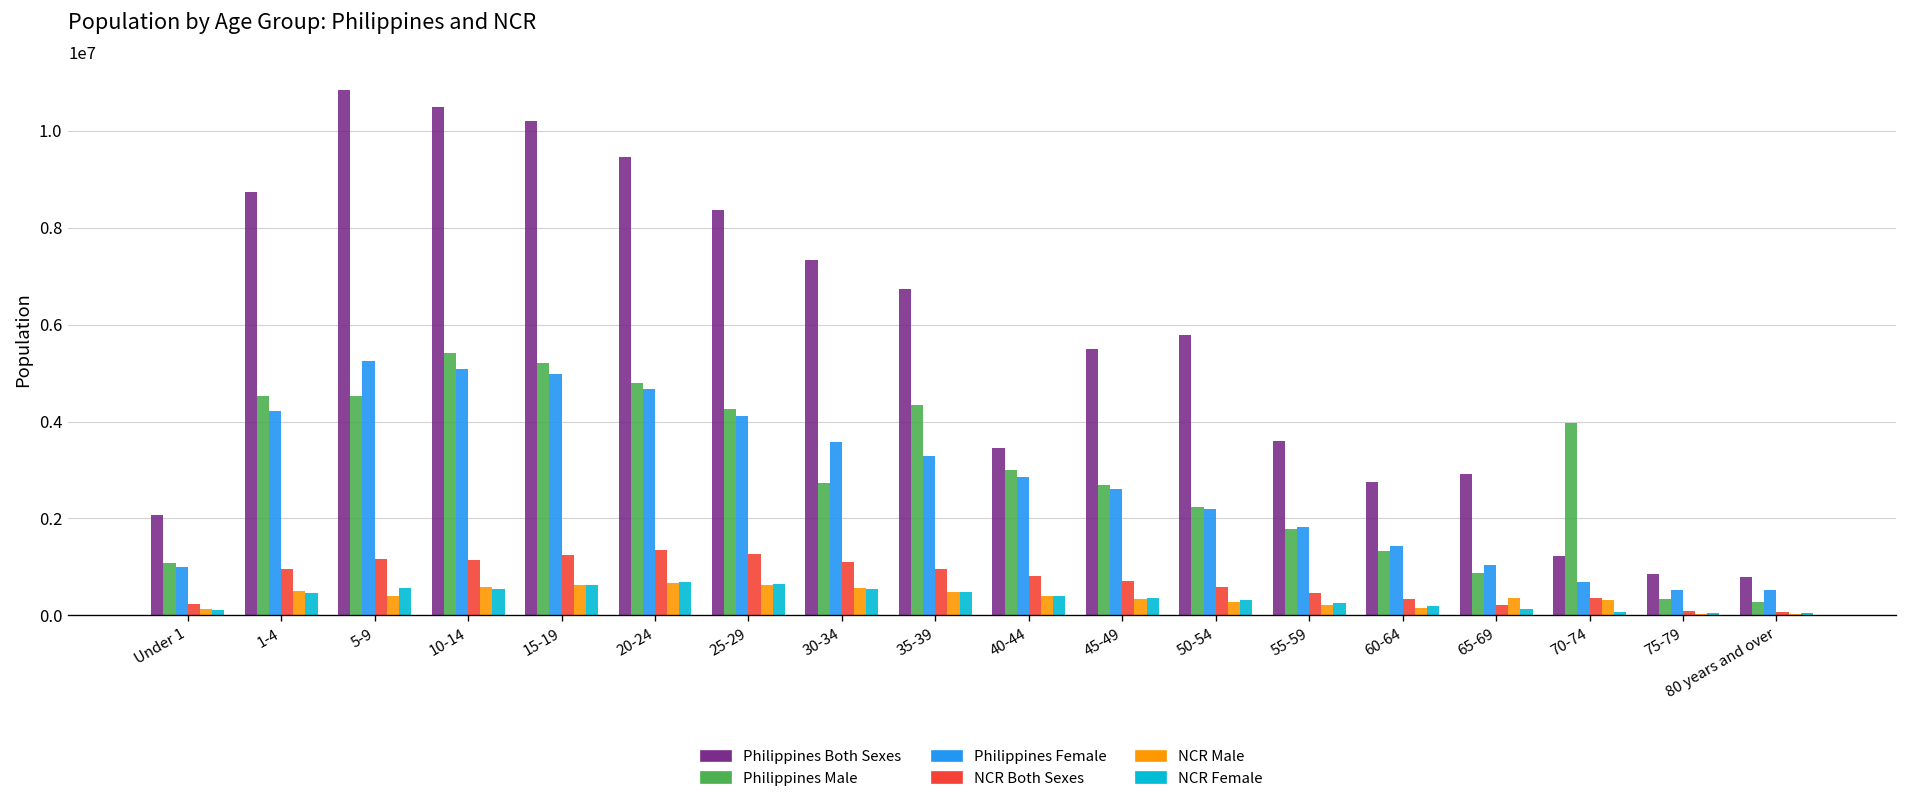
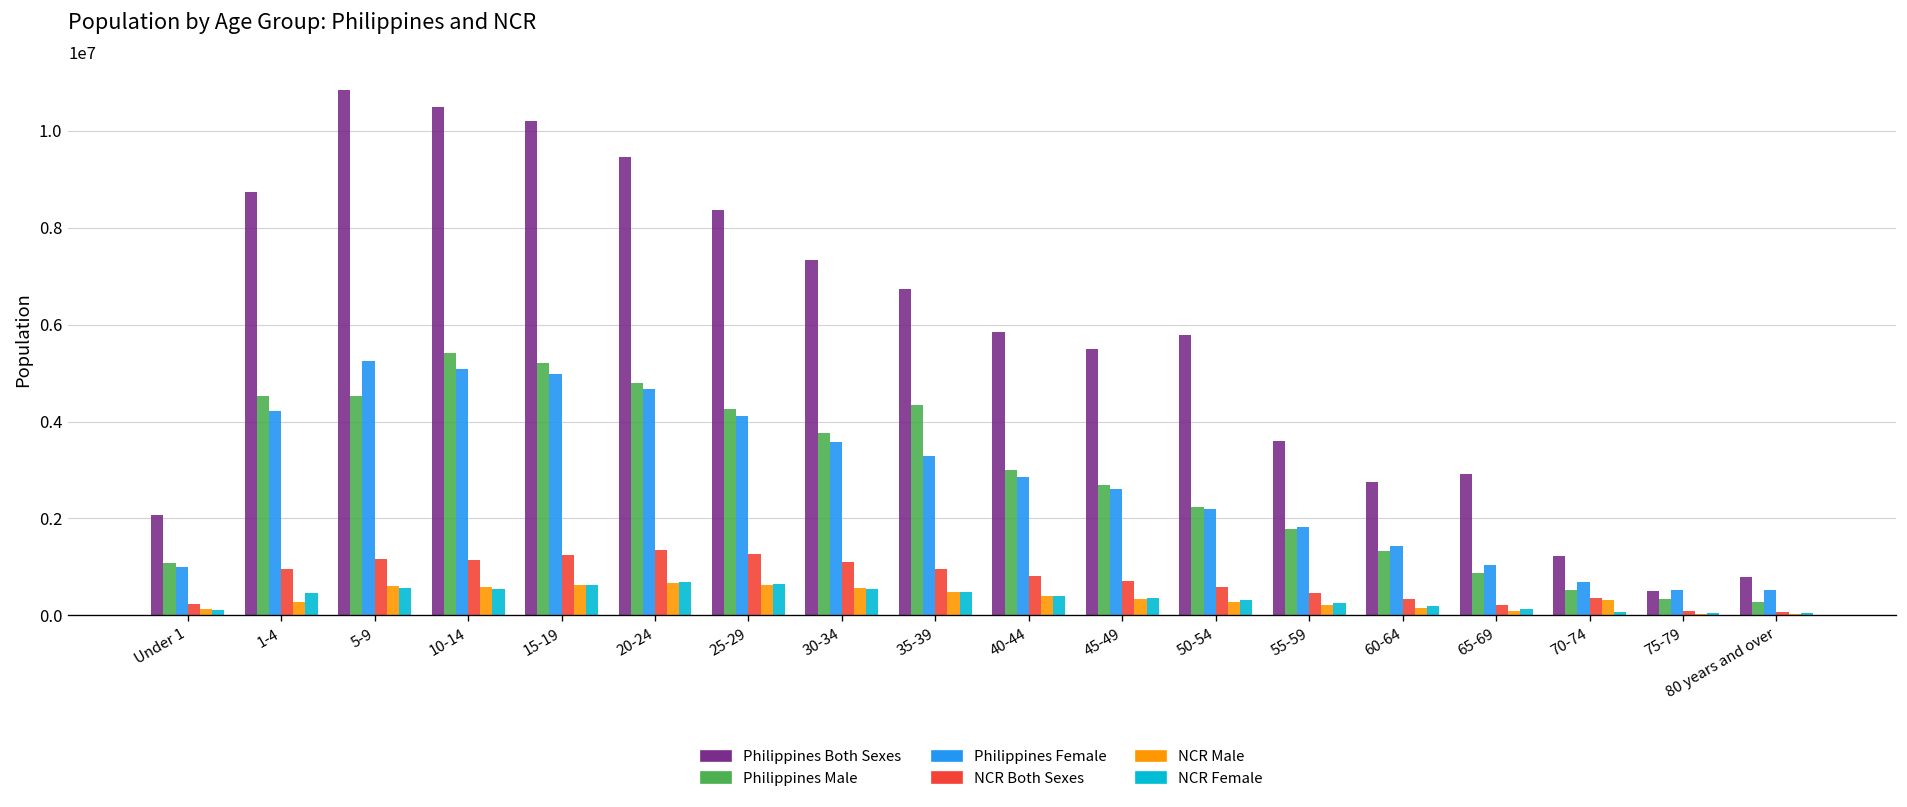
  {
    "Philippines Both Sexes": {
      "Under 1": 2100000,
      "1-4": 8700000,
      "5-9": 10800000,
      "10-14": 10500000,
      "15-19": 10200000,
      "20-24": 9500000,
      "25-29": 8400000,
      "30-34": 7300000,
      "35-39": 6700000,
-     "40-44": 3500000,
+     "40-44": 5800000,
      "45-49": 5500000,
      "50-54": 5800000,
      "55-59": 3600000,
      "60-64": 2800000,
      "65-69": 2900000,
      "70-74": 1200000,
-     "75-79": 900000,
+     "75-79": 500000,
      "80 years and over": 800000
    },
    "Philippines Male": {
      "Under 1": 1100000,
      "1-4": 4500000,
      "5-9": 4500000,
      "10-14": 5400000,
      "15-19": 5200000,
      "20-24": 4800000,
      "25-29": 4300000,
-     "30-34": 2700000,
+     "30-34": 3800000,
      "35-39": 4300000,
      "40-44": 3000000,
      "45-49": 2700000,
      "50-54": 2200000,
      "55-59": 1800000,
      "60-64": 1300000,
      "65-69": 900000,
-     "70-74": 4000000,
+     "70-74": 500000,
      "75-79": 300000,
      "80 years and over": 300000
    },
    "NCR Both Sexes": {
      "Under 1": 200000,
      "1-4": 1000000,
      "5-9": 1200000,
      "10-14": 1100000,
      "15-19": 1300000,
      "20-24": 1300000,
      "25-29": 1300000,
      "30-34": 1100000,
      "35-39": 1000000,
      "40-44": 800000,
      "45-49": 700000,
      "50-54": 600000,
      "55-59": 500000,
      "60-64": 300000,
      "65-69": 200000,
      "70-74": 400000,
      "75-79": 100000,
      "80 years and over": 100000
    },
    "NCR Male": {
      "Under 1": 100000,
-     "1-4": 500000,
-     "5-9": 400000,
+     "1-4": 300000,
+     "5-9": 600000,
      "10-14": 600000,
      "15-19": 600000,
      "20-24": 700000,
      "25-29": 600000,
      "30-34": 600000,
      "35-39": 500000,
      "40-44": 400000,
      "45-49": 300000,
      "50-54": 300000,
      "55-59": 200000,
      "60-64": 200000,
-     "65-69": 400000,
+     "65-69": 100000,
      "70-74": 300000
    }
  }
